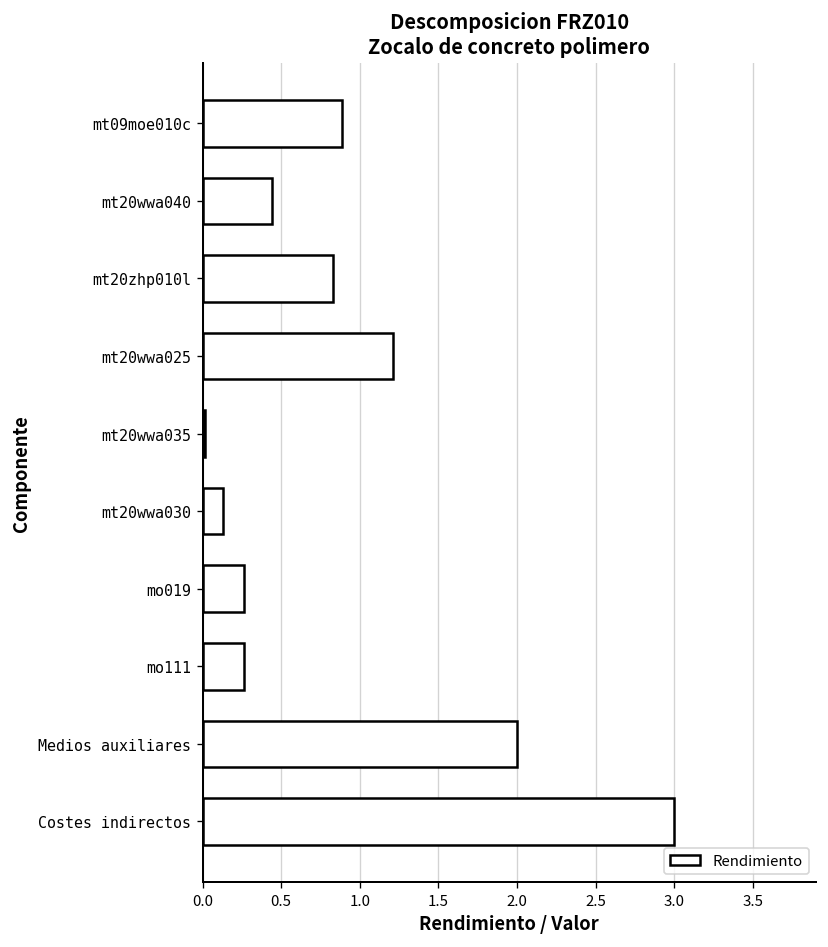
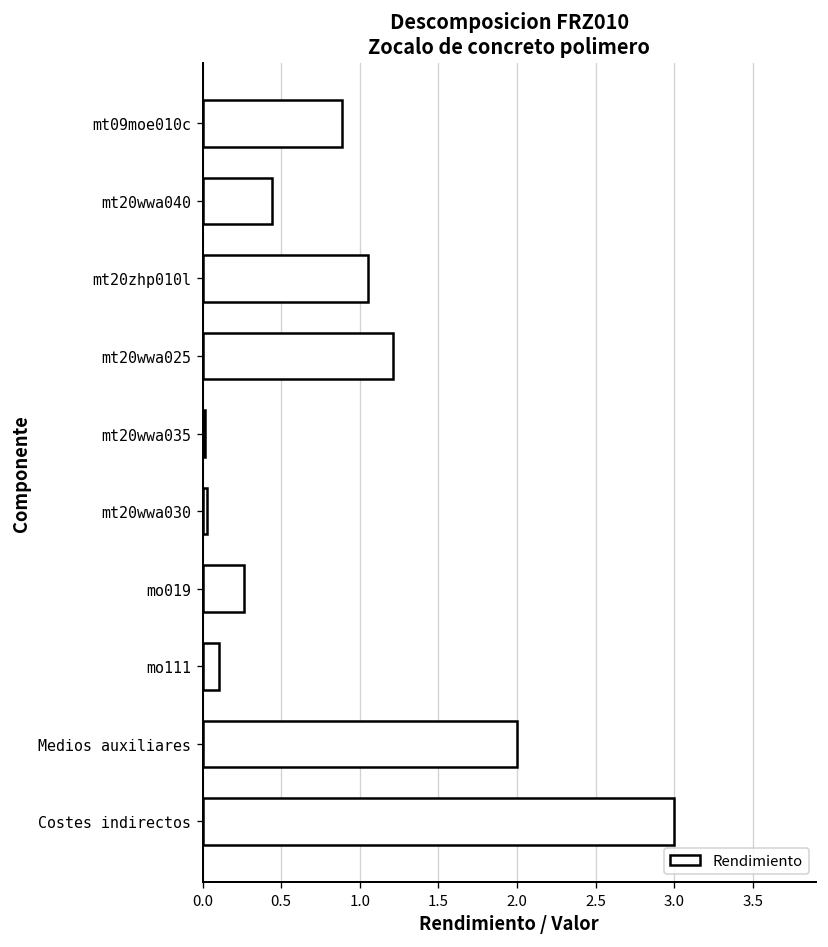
  {
    "mt09moe010c": 0.89,
    "mt20wwa040": 0.44,
-   "mt20zhp010l": 0.83,
+   "mt20zhp010l": 1.05,
    "mt20wwa025": 1.21,
-   "mt20wwa030": 0.13,
+   "mt20wwa030": 0.03,
    "mo019": 0.27,
-   "mo111": 0.27,
+   "mo111": 0.11,
    "Medios auxiliares": 2.00,
    "Costes indirectos": 3.00
  }
